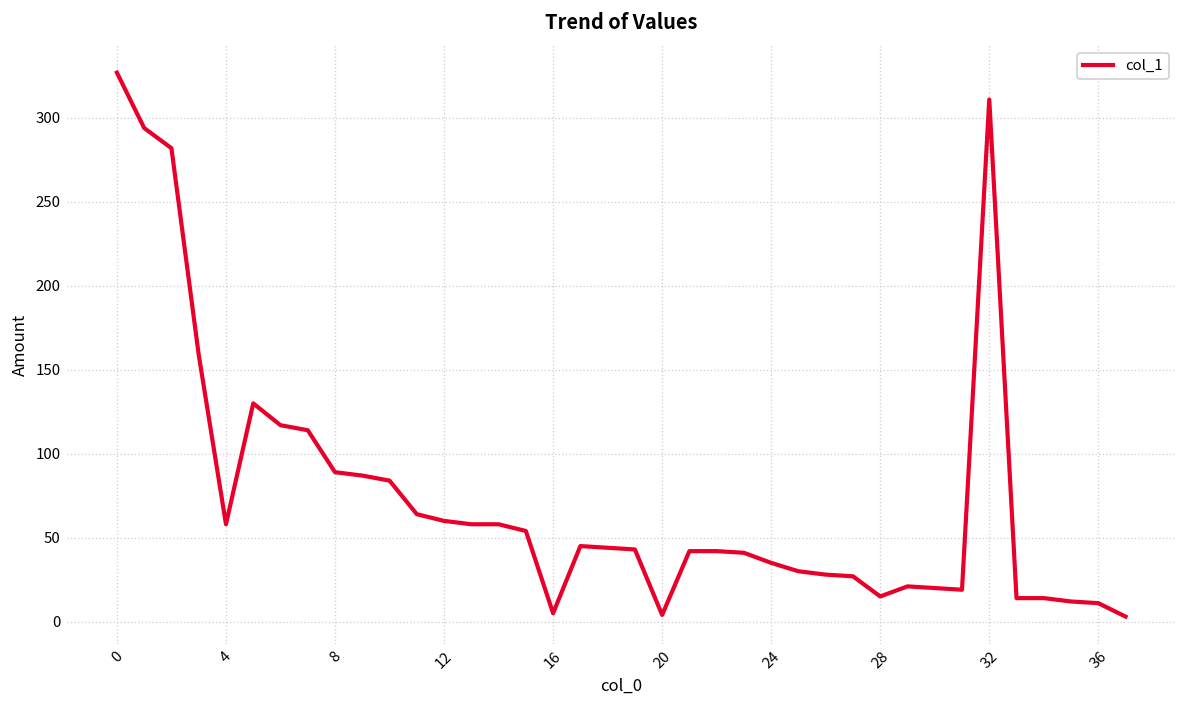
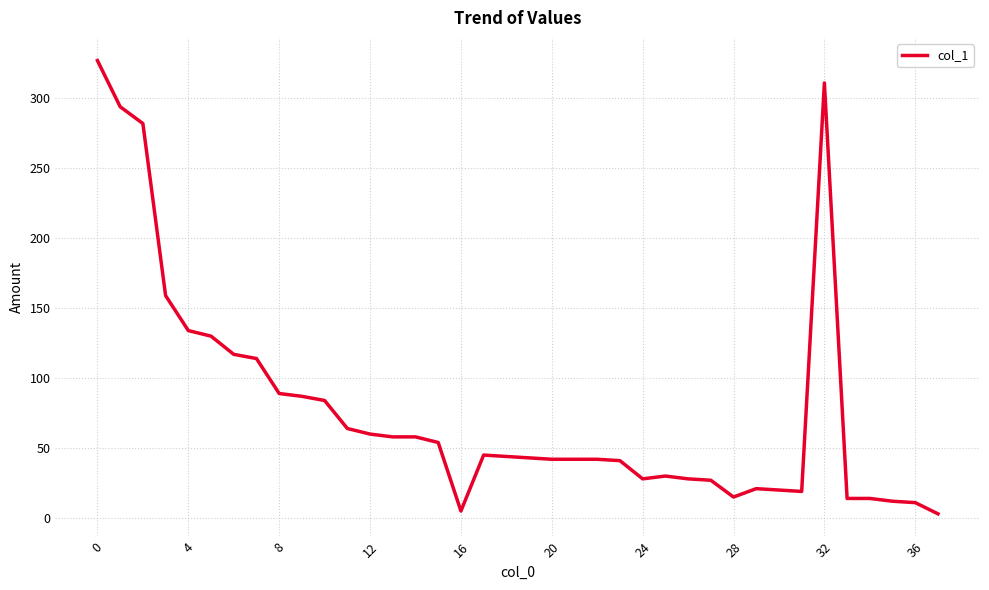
  {
    "0": 327,
-   "4": 58,
+   "4": 134,
    "8": 89,
    "12": 60,
    "16": 5,
-   "20": 4,
-   "24": 35,
+   "20": 42,
+   "24": 28,
    "28": 15,
    "32": 311,
    "36": 11
  }
